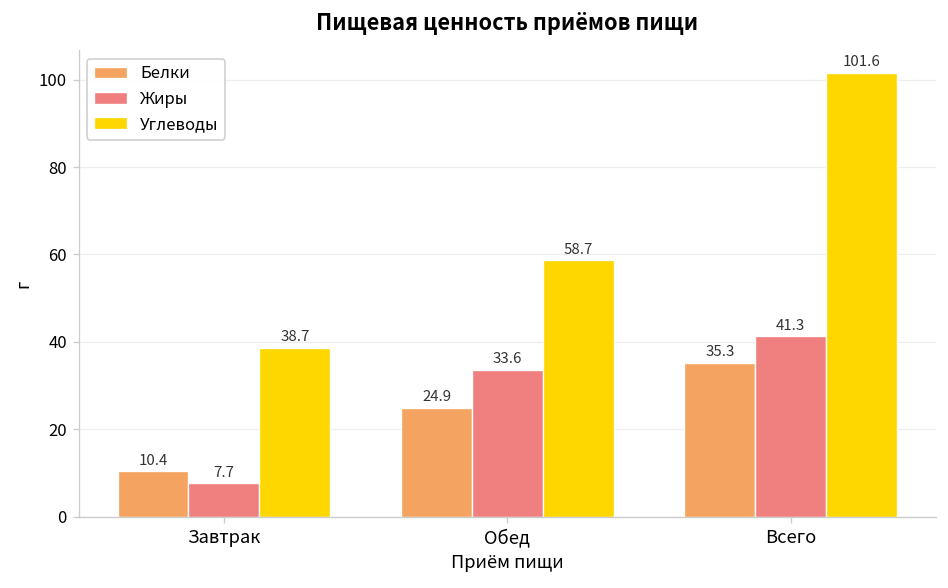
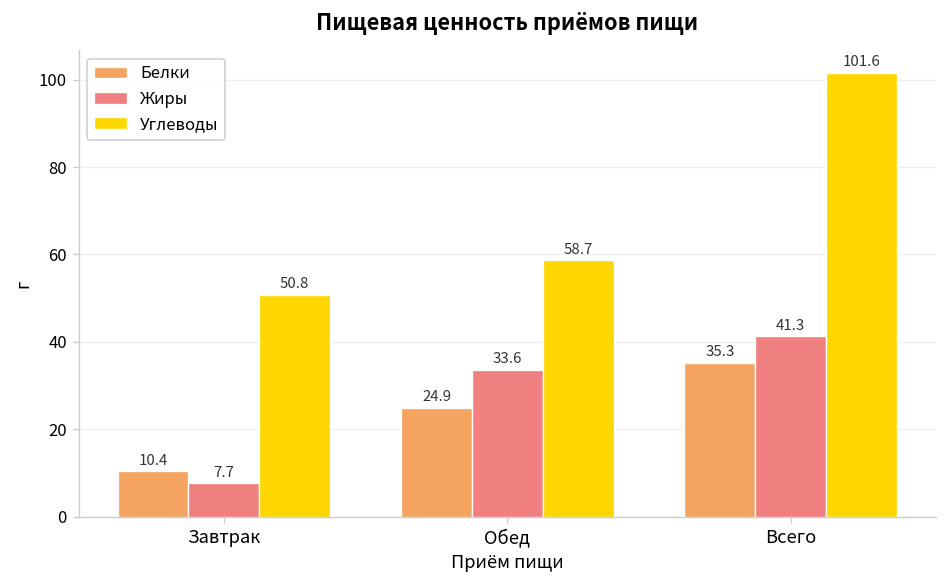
  {
    "Углеводы": {
-     "Завтрак": 38.7,
+     "Завтрак": 50.8,
      "Обед": 58.7,
      "Всего": 101.6
    }
  }
